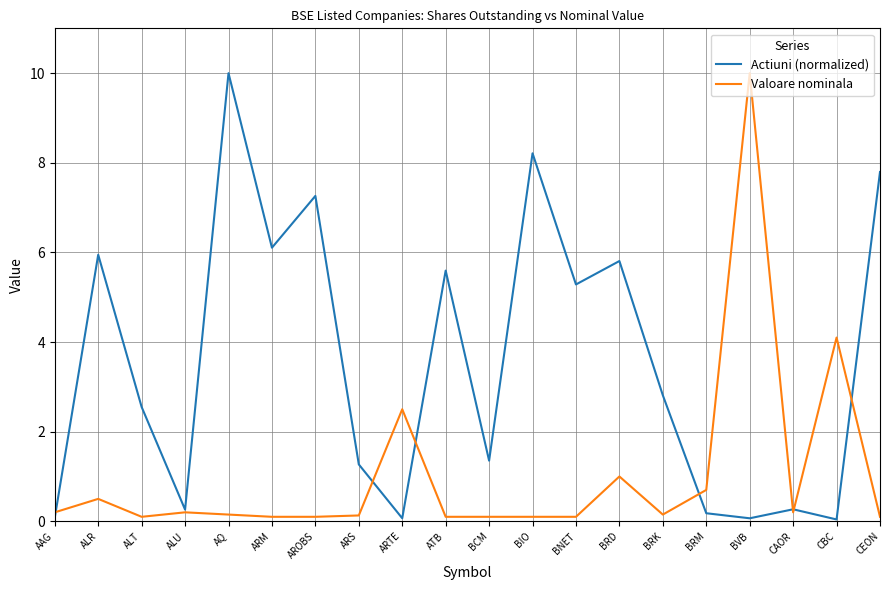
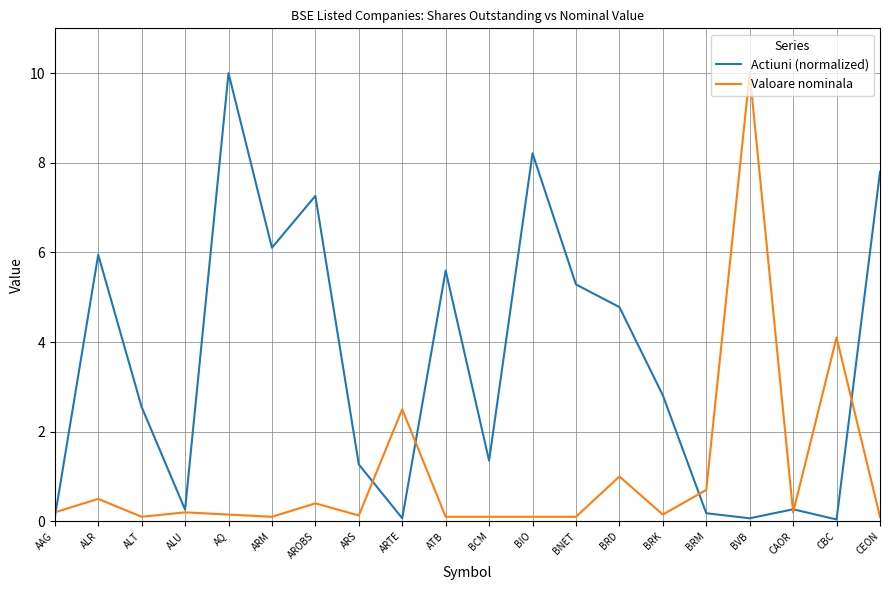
  {
    "Actiuni (normalized)": {
      "AAG": 0.1,
      "ALR": 5.9,
      "ALT": 2.6,
      "ALU": 0.3,
      "AQ": 10.0,
      "ARM": 6.1,
      "AROBS": 7.3,
      "ARS": 1.3,
      "ARTE": 0.1,
      "ATB": 5.6,
      "BCM": 1.4,
      "BIO": 8.2,
      "BNET": 5.3,
-     "BRD": 5.8,
+     "BRD": 4.8,
      "BRK": 2.8,
      "BRM": 0.2,
      "BVB": 0.1,
      "CAOR": 0.3,
      "CBC": 0.0,
      "CEON": 7.8
    },
    "Valoare nominala": {
      "AAG": 0.2,
      "ALR": 0.5,
      "ALT": 0.1,
      "ALU": 0.2,
      "AQ": 0.2,
      "ARM": 0.1,
-     "AROBS": 0.1,
+     "AROBS": 0.4,
      "ARS": 0.1,
      "ARTE": 2.5,
      "ATB": 0.1,
      "BCM": 0.1,
      "BIO": 0.1,
      "BNET": 0.1,
      "BRD": 1.0,
      "BRK": 0.2,
      "BRM": 0.7,
      "CAOR": 0.2,
      "CBC": 4.1,
      "CEON": 0.1
    }
  }
